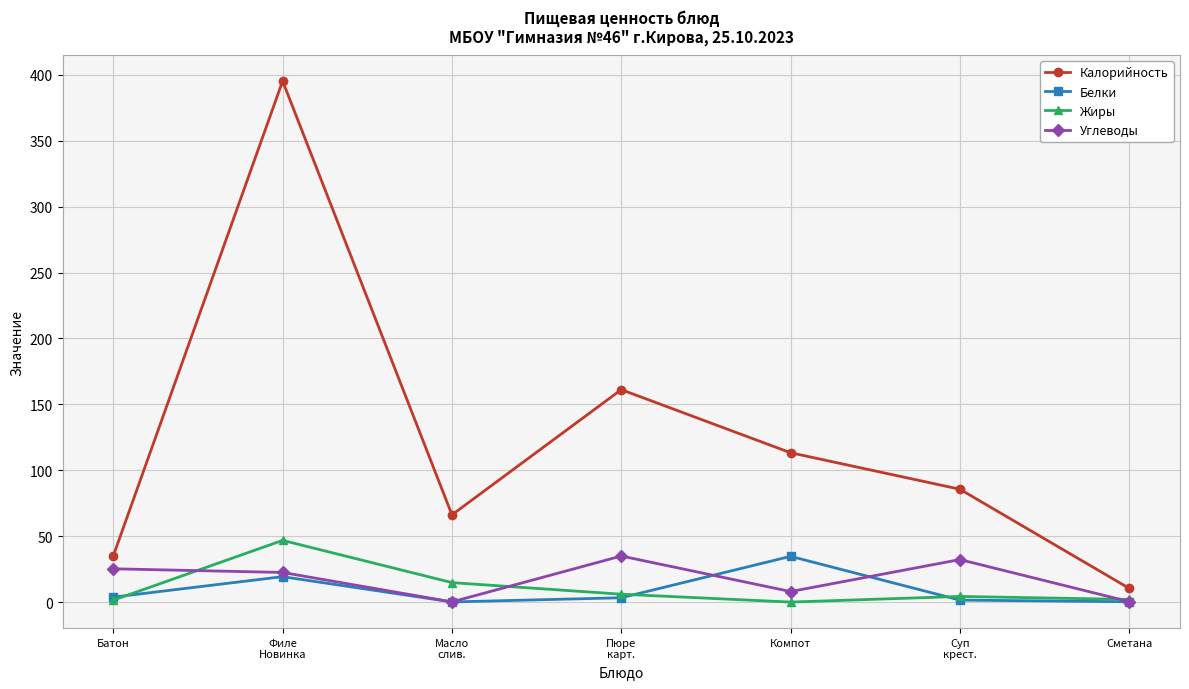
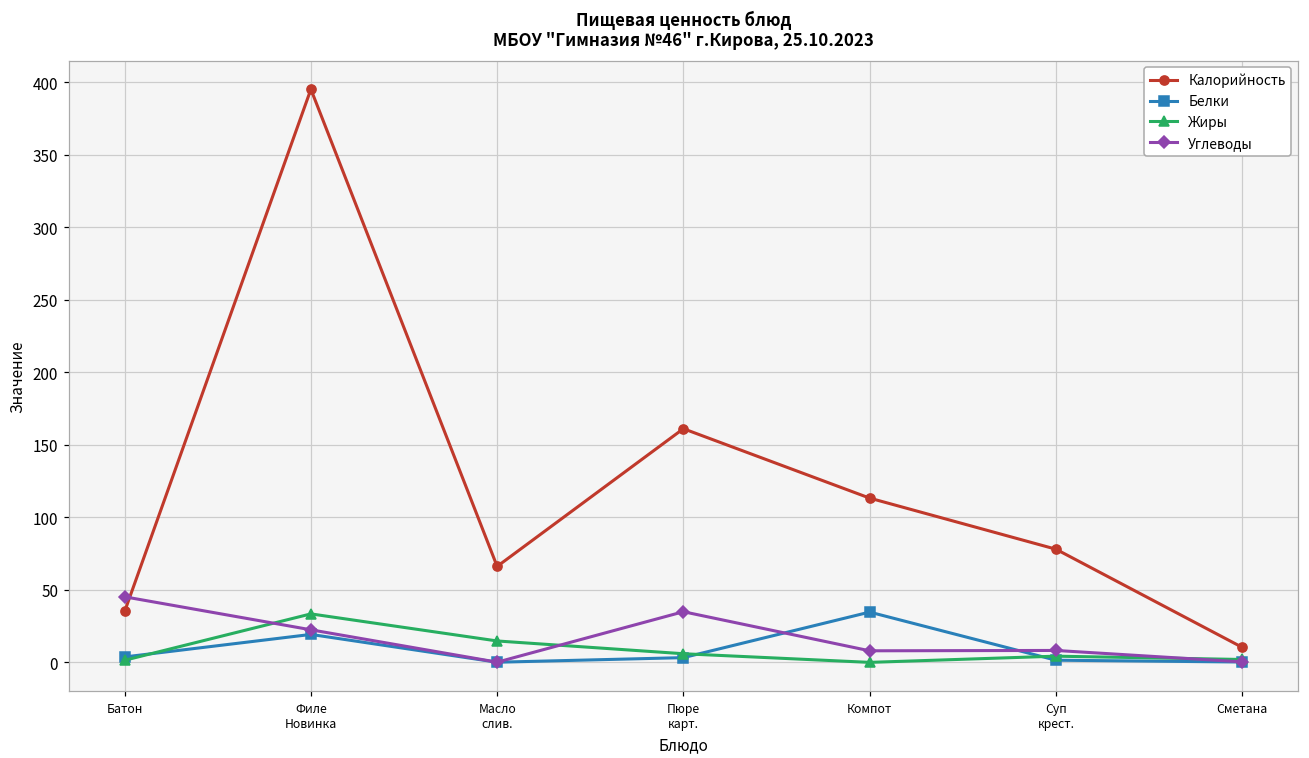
  {
    "Калорийность": {
      "Батон": 35,
      "Филе Новинка": 395,
      "Масло слив.": 66,
      "Пюре карт.": 161,
      "Компот": 113,
-     "Суп крест.": 86,
+     "Суп крест.": 78,
      "Сметана": 10
    },
    "Белки": {
      "Батон": 4,
      "Филе Новинка": 19,
      "Пюре карт.": 3,
      "Компот": 35,
      "Суп крест.": 2
    },
    "Жиры": {
      "Батон": 1,
-     "Филе Новинка": 47,
+     "Филе Новинка": 33,
      "Масло слив.": 15,
      "Пюре карт.": 6,
      "Компот": 0,
      "Суп крест.": 4
    },
    "Углеводы": {
-     "Батон": 25,
+     "Батон": 45,
      "Филе Новинка": 22,
      "Пюре карт.": 35,
      "Компот": 8,
-     "Суп крест.": 32
+     "Суп крест.": 8
    }
  }
